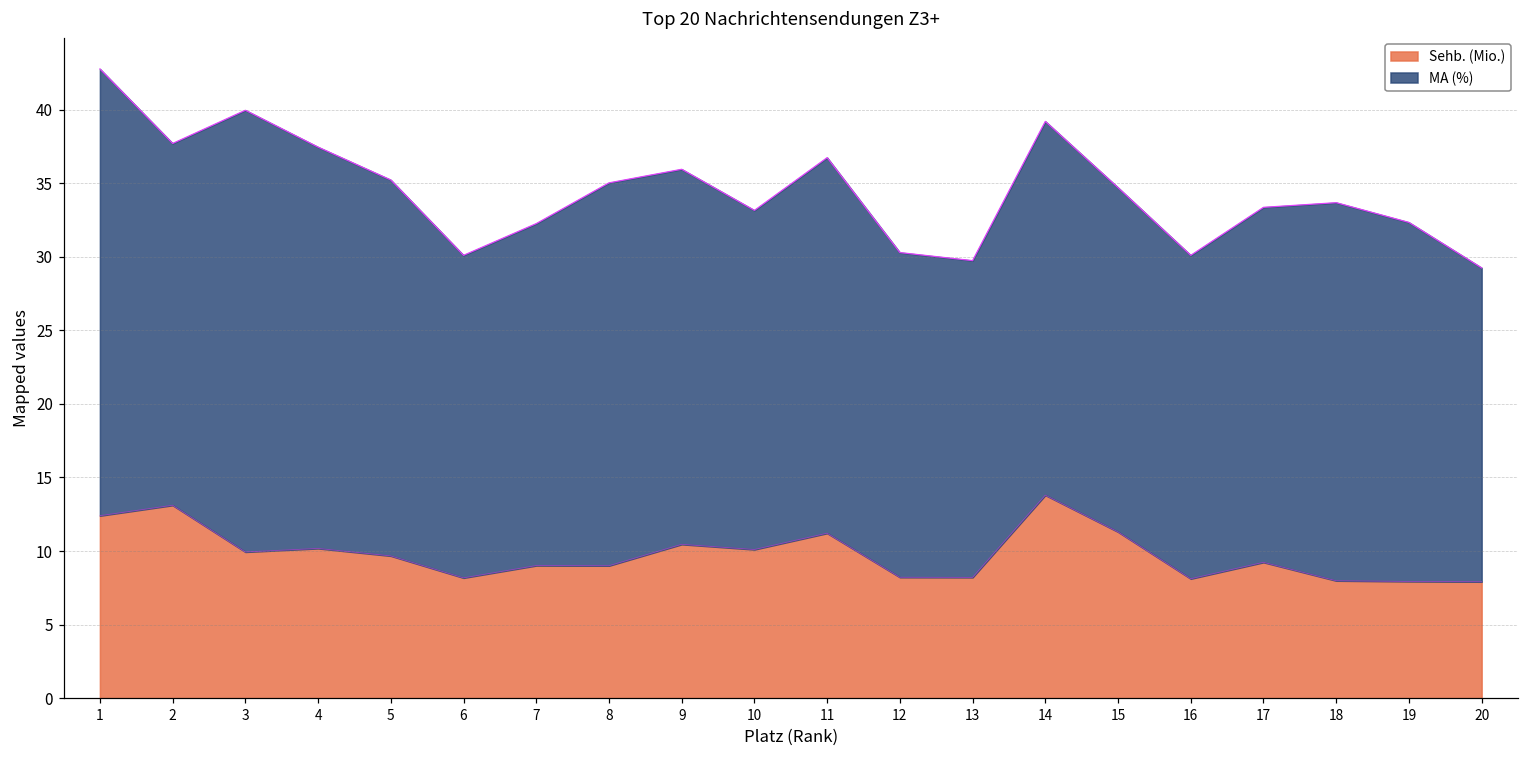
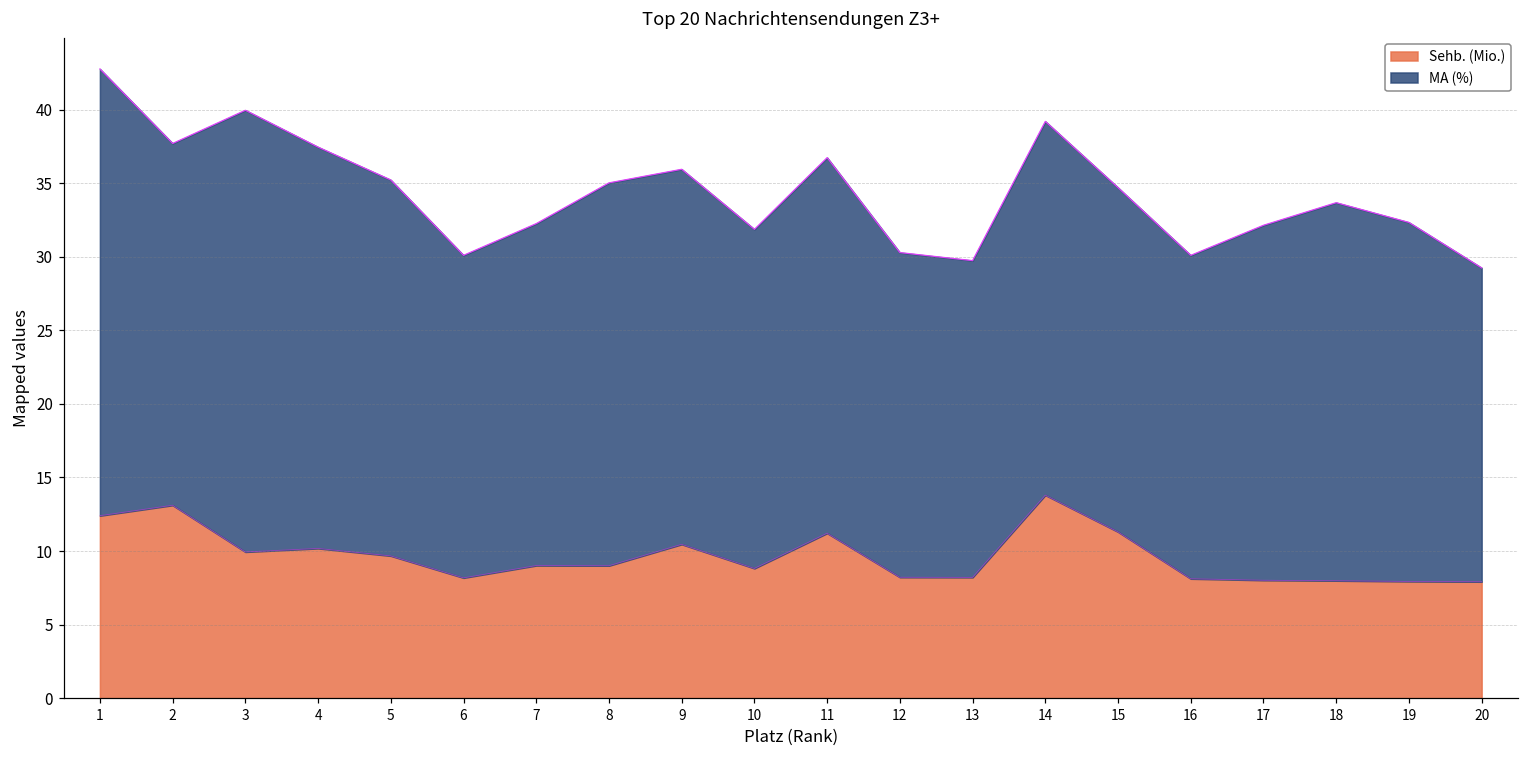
  {
    "Sehb. (Mio.)": {
      "1": 12.4,
      "2": 13.1,
      "3": 9.9,
      "4": 10.2,
      "5": 9.7,
      "6": 8.2,
      "7": 9.0,
      "8": 9.0,
      "9": 10.5,
-     "10": 10.1,
+     "10": 8.8,
      "11": 11.2,
      "12": 8.2,
      "13": 8.2,
      "14": 13.8,
      "15": 11.3,
      "16": 8.1,
-     "17": 9.2,
+     "17": 8.0,
      "18": 8.0,
      "19": 7.9,
      "20": 7.9
    },
    "MA (%)": {
      "1": 30.4,
      "2": 24.6,
      "3": 30.0,
      "4": 27.3,
      "5": 25.5,
      "6": 21.9,
      "7": 23.2,
      "8": 26.0,
      "9": 25.5,
      "10": 23.0,
      "11": 25.5,
      "12": 22.1,
      "13": 21.5,
      "14": 25.4,
      "15": 23.4,
      "16": 22.0,
      "17": 24.1,
      "18": 25.7,
      "19": 24.4,
      "20": 21.3
    }
  }
